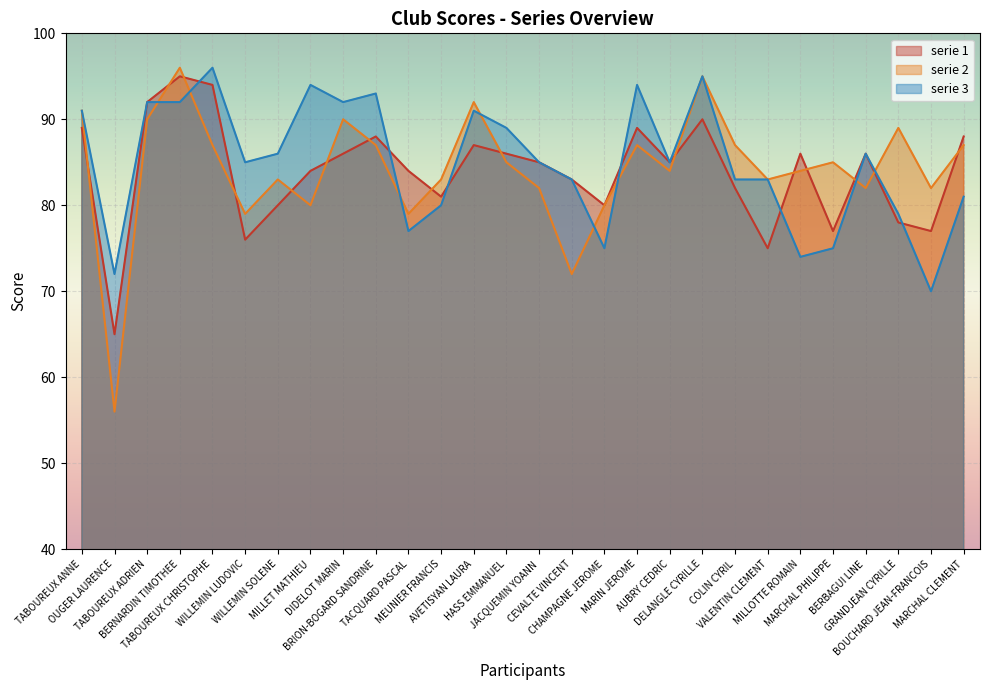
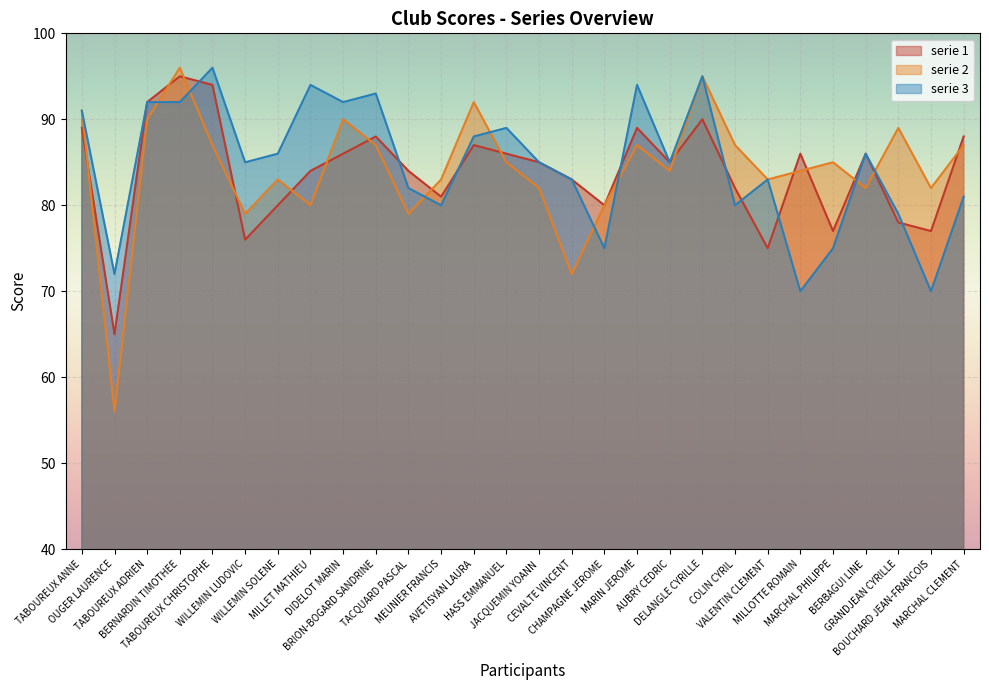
  {
    "serie 3": {
      "OUGER LAURENCE": 72,
      "BERNARDIN TIMOTHEE": 92,
      "TABOUREUX CHRISTOPHE": 96,
      "WILLEMIN LUDOVIC": 85,
      "WILLEMIN SOLENE": 86,
      "MILLET MATHIEU": 94,
      "DIDELOT MARIN": 92,
      "BRION-BOGARD SANDRINE": 93,
-     "TACQUARD PASCAL": 77,
+     "TACQUARD PASCAL": 82,
      "MEUNIER FRANCIS": 80,
-     "AVETISYAN LAURA": 91,
+     "AVETISYAN LAURA": 88,
      "HASS EMMANUEL": 89,
      "CHAMPAGNE JEROME": 75,
      "MARIN JEROME": 94,
-     "COLIN CYRIL": 83,
-     "MILLOTTE ROMAIN": 74,
+     "COLIN CYRIL": 80,
+     "MILLOTTE ROMAIN": 70,
      "MARCHAL PHILIPPE": 75,
      "GRANDJEAN CYRILLE": 79,
      "BOUCHARD JEAN-FRANCOIS": 70,
      "MARCHAL CLEMENT": 81
    }
  }
